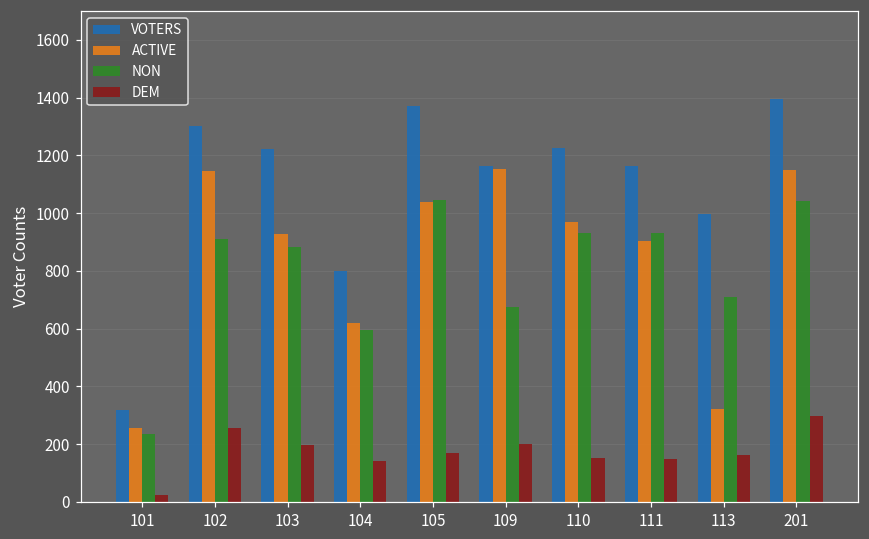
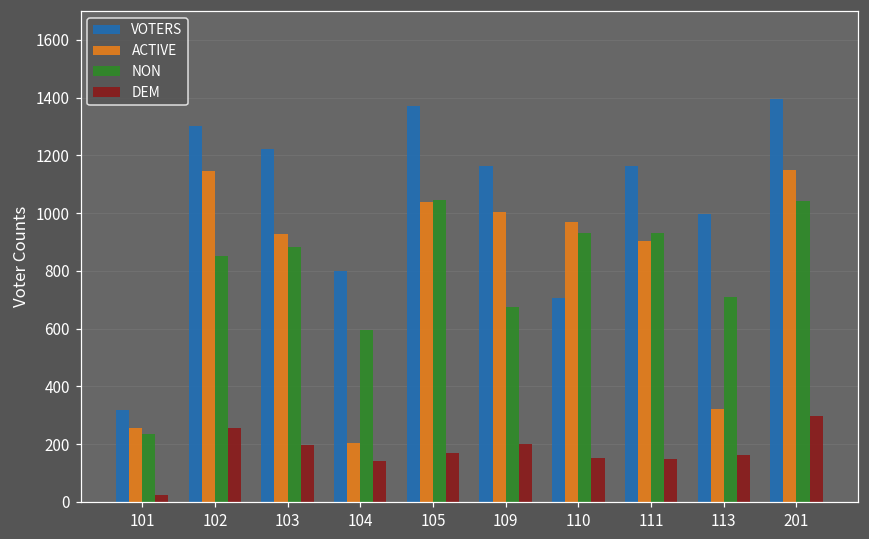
  {
    "VOTERS": {
      "101": 320,
      "102": 1300,
      "103": 1220,
      "104": 800,
      "105": 1370,
      "109": 1160,
-     "110": 1230,
+     "110": 710,
      "111": 1160,
      "113": 1000,
      "201": 1400
    },
    "ACTIVE": {
      "101": 260,
      "102": 1150,
      "103": 930,
-     "104": 620,
+     "104": 210,
      "105": 1040,
-     "109": 1150,
+     "109": 1000,
      "110": 970,
      "111": 900,
      "113": 320,
      "201": 1150
    },
    "NON": {
      "101": 230,
-     "102": 910,
+     "102": 850,
      "103": 880,
      "104": 590,
      "105": 1050,
      "109": 680,
      "110": 930,
      "111": 930,
      "113": 710,
      "201": 1040
    },
    "DEM": {
      "101": 20,
      "102": 260,
      "103": 200,
      "104": 140,
      "105": 170,
      "109": 200,
      "110": 150,
      "111": 150,
      "113": 160,
      "201": 300
    }
  }
